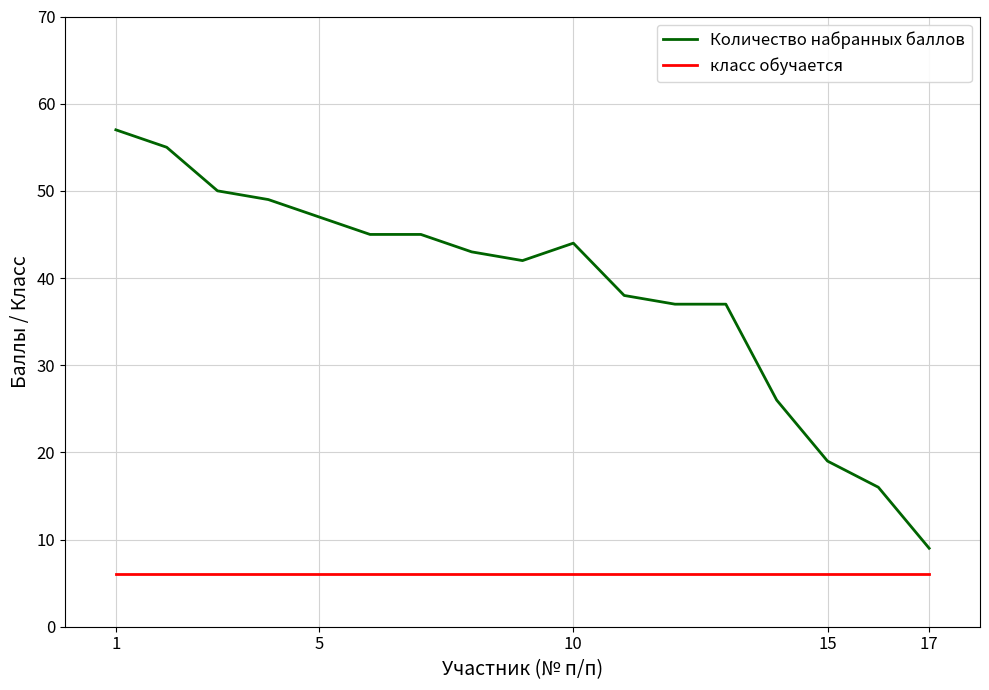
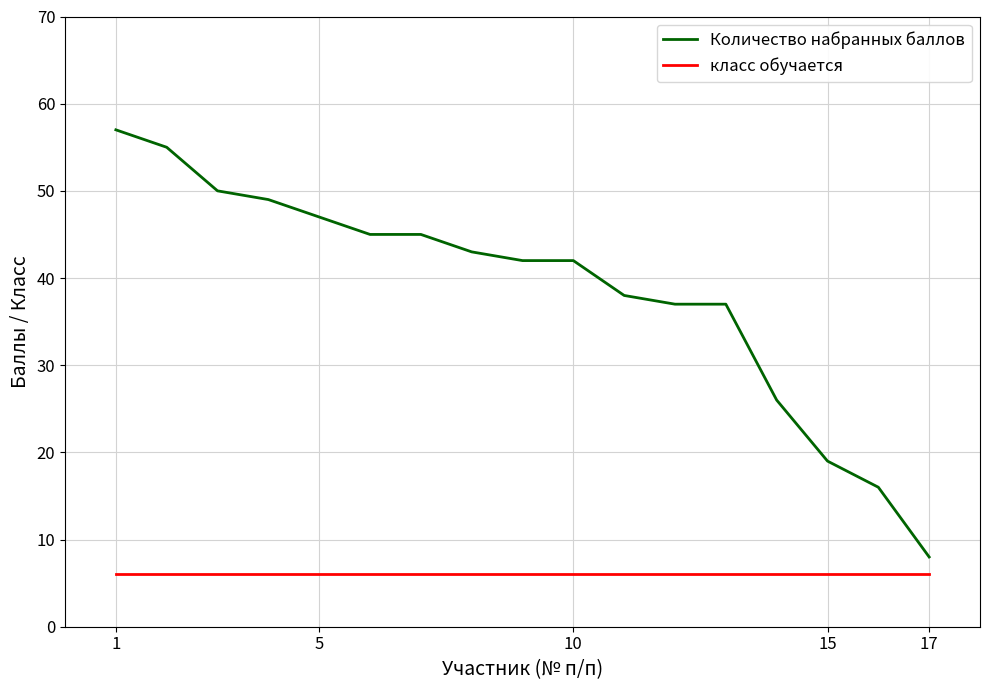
  {
    "Количество набранных баллов": {
      "1": 57,
      "5": 47,
-     "10": 44,
+     "10": 42,
      "15": 19,
-     "17": 9
+     "17": 8
    },
    "класс обучается": {
      "1": 6,
      "5": 6,
      "10": 6,
      "15": 6,
      "17": 6
    }
  }
